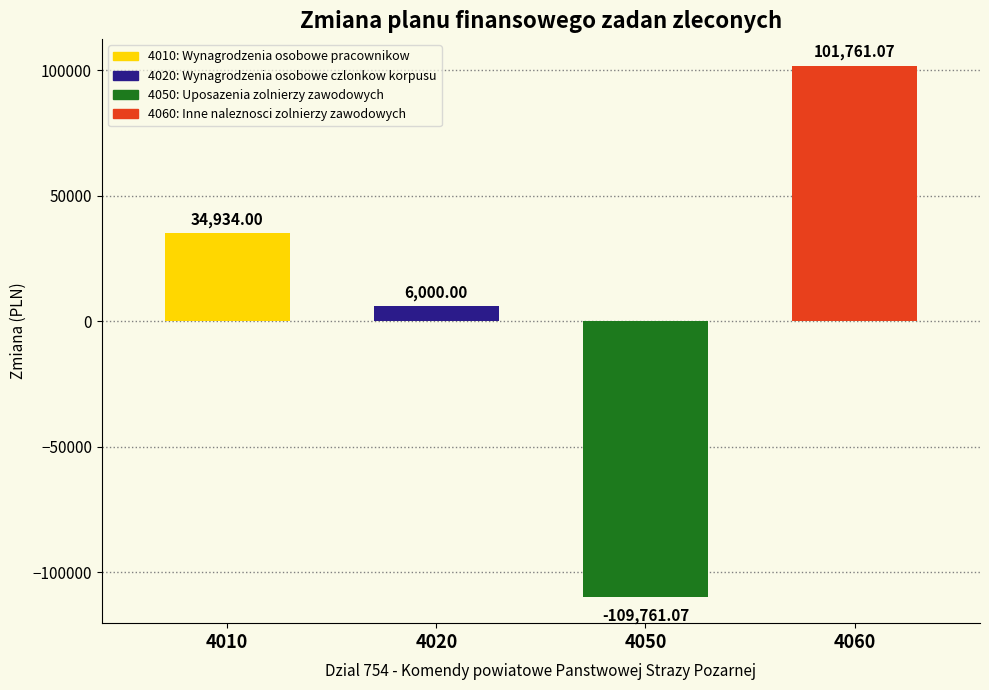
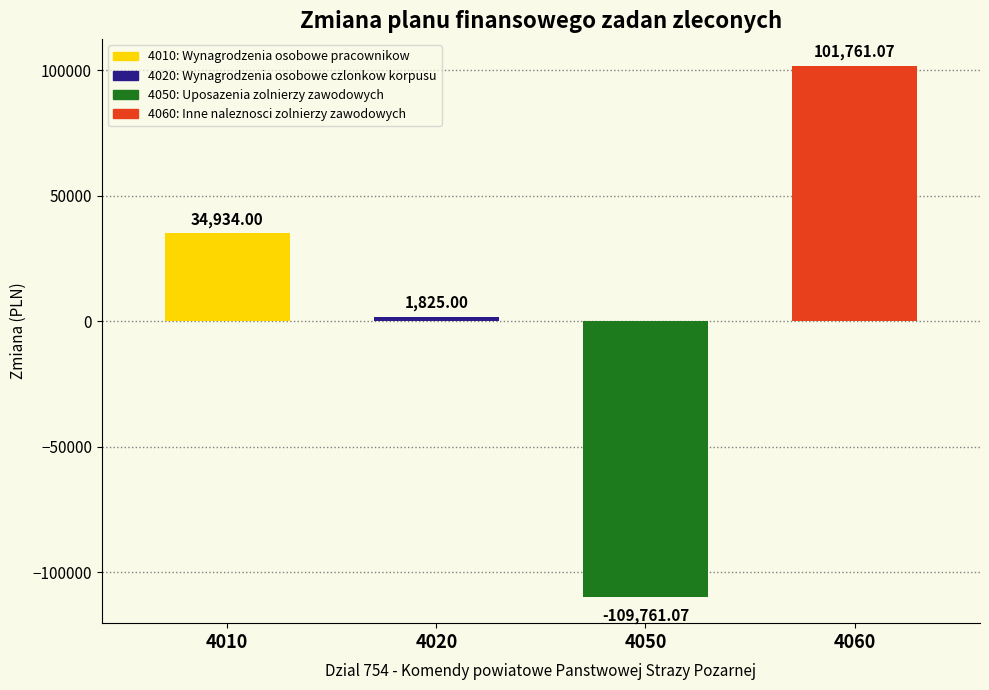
  {
    "4010": "34,934.00",
-   "4020": "6,000.00",
+   "4020": "1,825.00",
    "4050": "-109,761.07",
    "4060": "101,761.07"
  }
